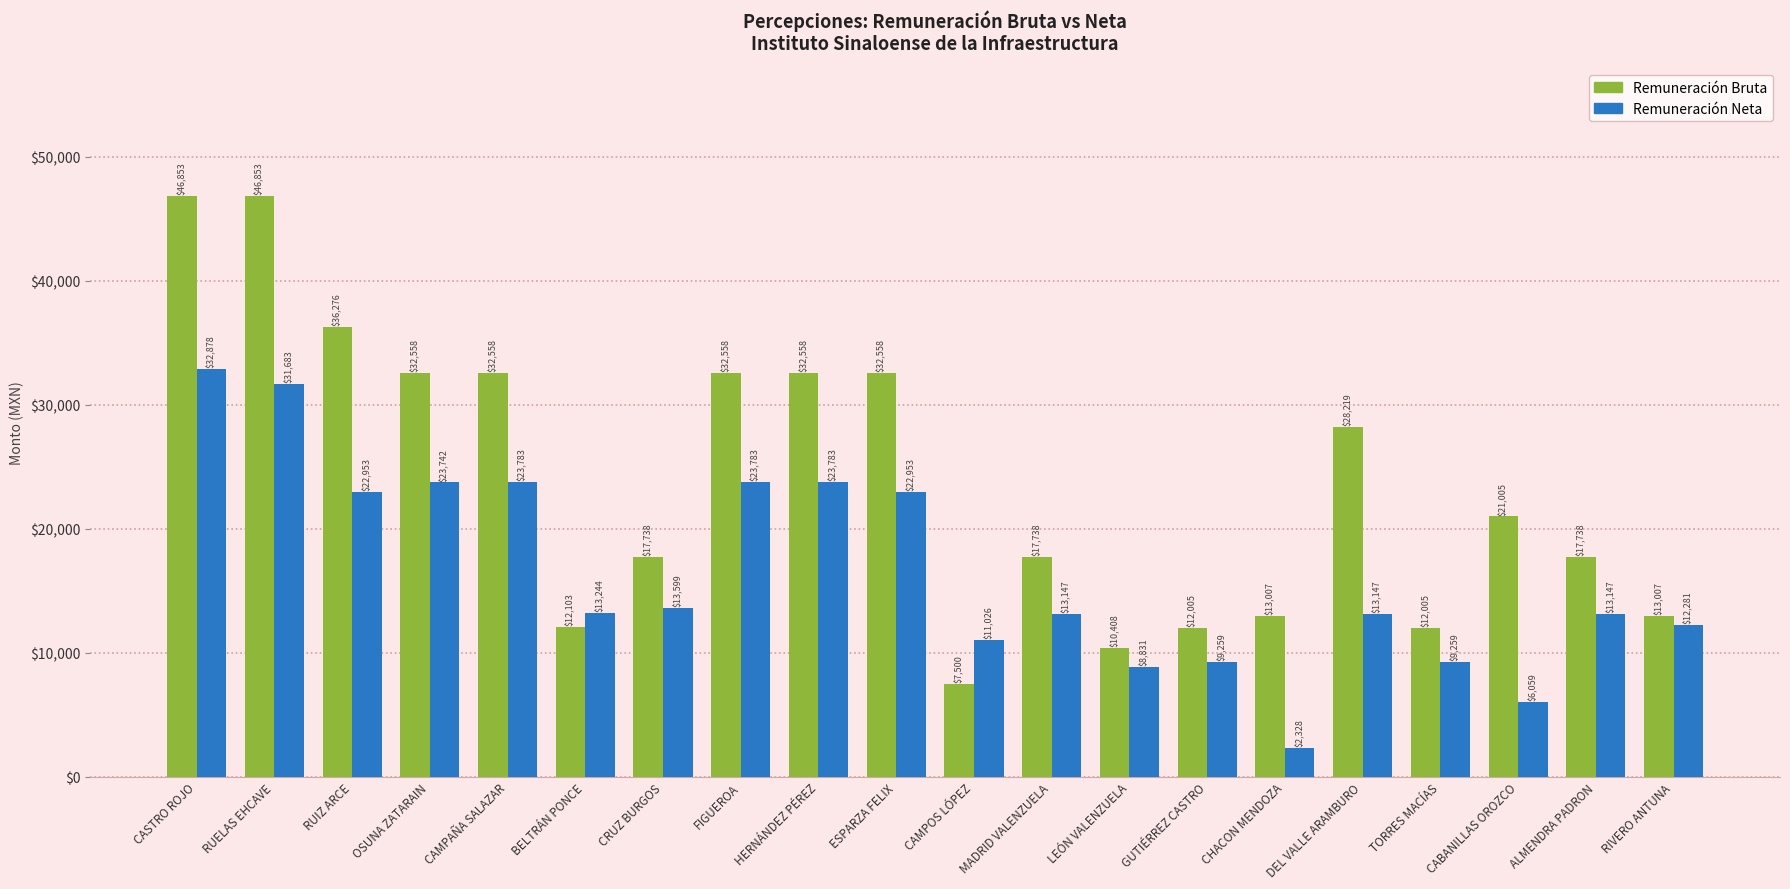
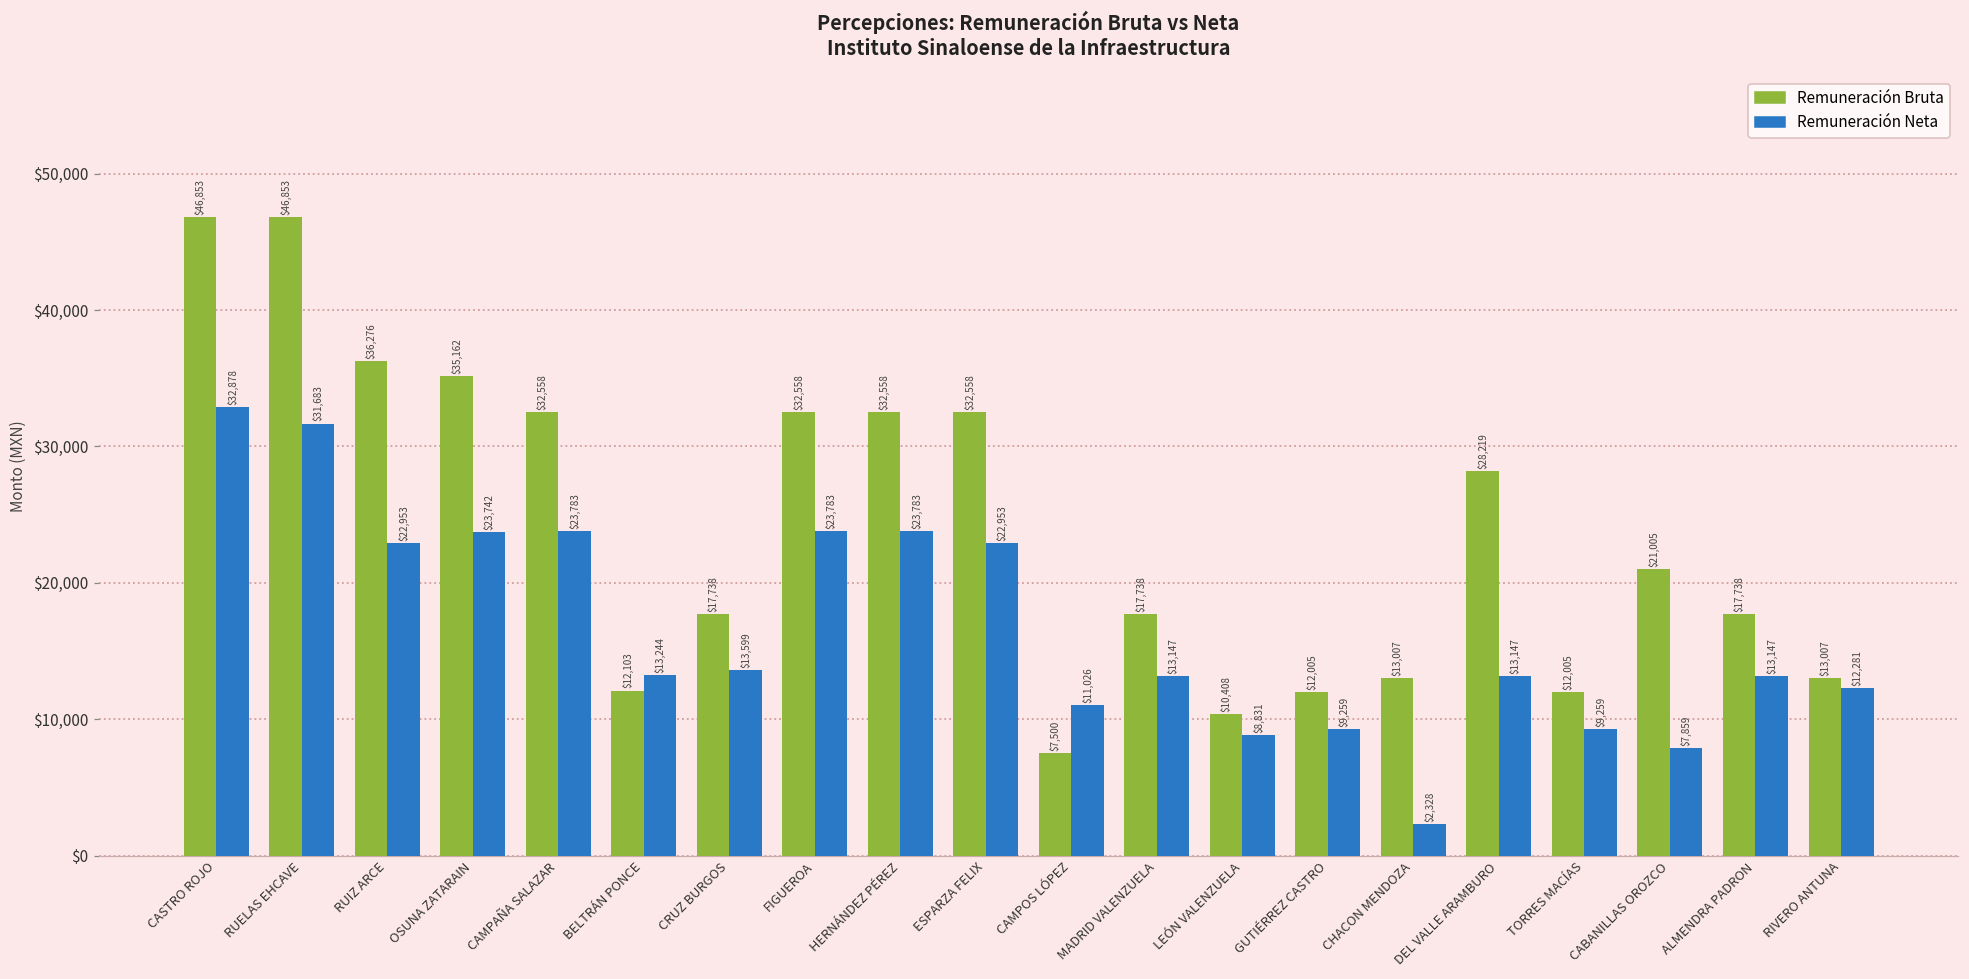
  {
    "Remuneración Bruta": {
      "CASTRO ROJO": "$46,853",
      "RUELAS EHCAVE": "$46,853",
      "RUIZ ARCE": "$36,276",
-     "OSUNA ZATARAIN": "$32,558",
+     "OSUNA ZATARAIN": "$35,162",
      "CAMPAÑA SALAZAR": "$32,558",
      "BELTRÁN PONCE": "$12,103",
      "CRUZ BURGOS": "$17,738",
      "FIGUEROA": "$32,558",
      "HERNÁNDEZ PÉREZ": "$32,558",
      "ESPARZA FELIX": "$32,558",
      "CAMPOS LÓPEZ": "$7,500",
      "MADRID VALENZUELA": "$17,738",
      "LEÓN VALENZUELA": "$10,408",
      "GUTIÉRREZ CASTRO": "$12,005",
      "CHACON MENDOZA": "$13,007",
      "DEL VALLE ARAMBURO": "$28,219",
      "TORRES MACÍAS": "$12,005",
      "CABANILLAS OROZCO": "$21,005",
      "ALMENDRA PADRON": "$17,738",
      "RIVERO ANTUNA": "$13,007"
    },
    "Remuneración Neta": {
      "CASTRO ROJO": "$32,878",
      "RUELAS EHCAVE": "$31,683",
      "RUIZ ARCE": "$22,953",
      "OSUNA ZATARAIN": "$23,742",
      "CAMPAÑA SALAZAR": "$23,783",
      "BELTRÁN PONCE": "$13,244",
      "CRUZ BURGOS": "$13,599",
      "FIGUEROA": "$23,783",
      "HERNÁNDEZ PÉREZ": "$23,783",
      "ESPARZA FELIX": "$22,953",
      "CAMPOS LÓPEZ": "$11,026",
      "MADRID VALENZUELA": "$13,147",
      "LEÓN VALENZUELA": "$8,831",
      "GUTIÉRREZ CASTRO": "$9,259",
      "CHACON MENDOZA": "$2,328",
      "DEL VALLE ARAMBURO": "$13,147",
      "TORRES MACÍAS": "$9,259",
-     "CABANILLAS OROZCO": "$6,059",
+     "CABANILLAS OROZCO": "$7,859",
      "ALMENDRA PADRON": "$13,147",
      "RIVERO ANTUNA": "$12,281"
    }
  }
